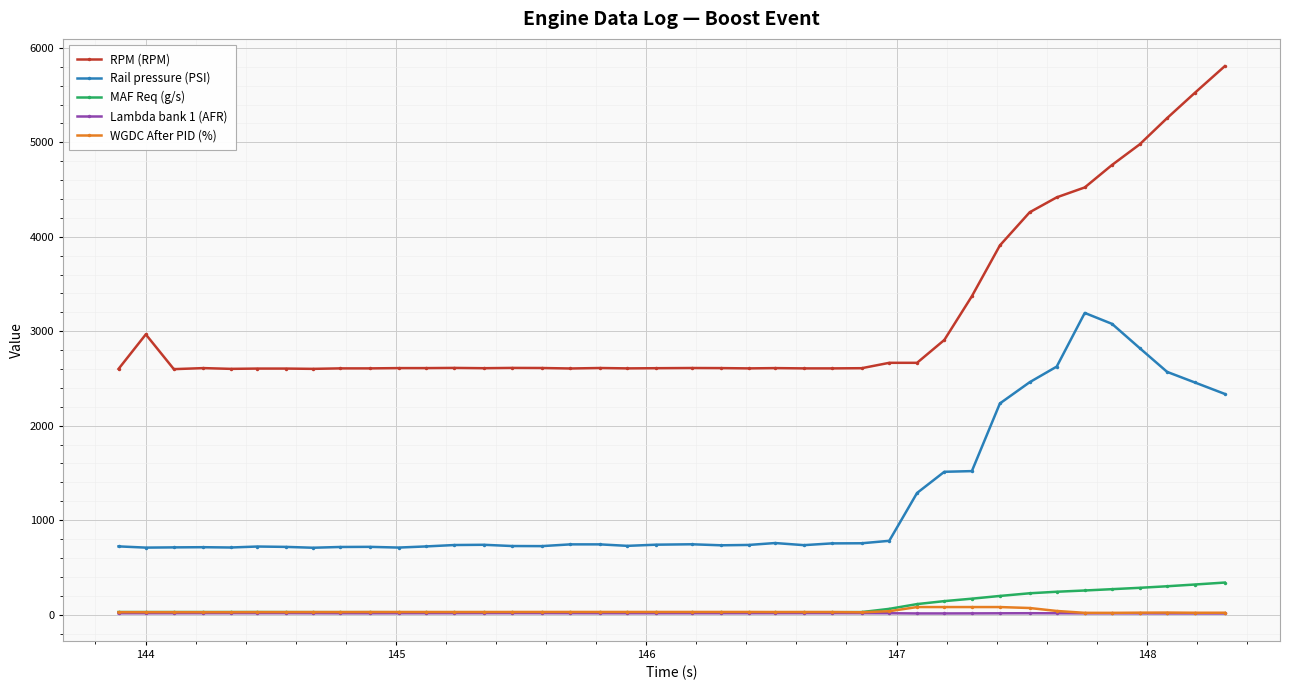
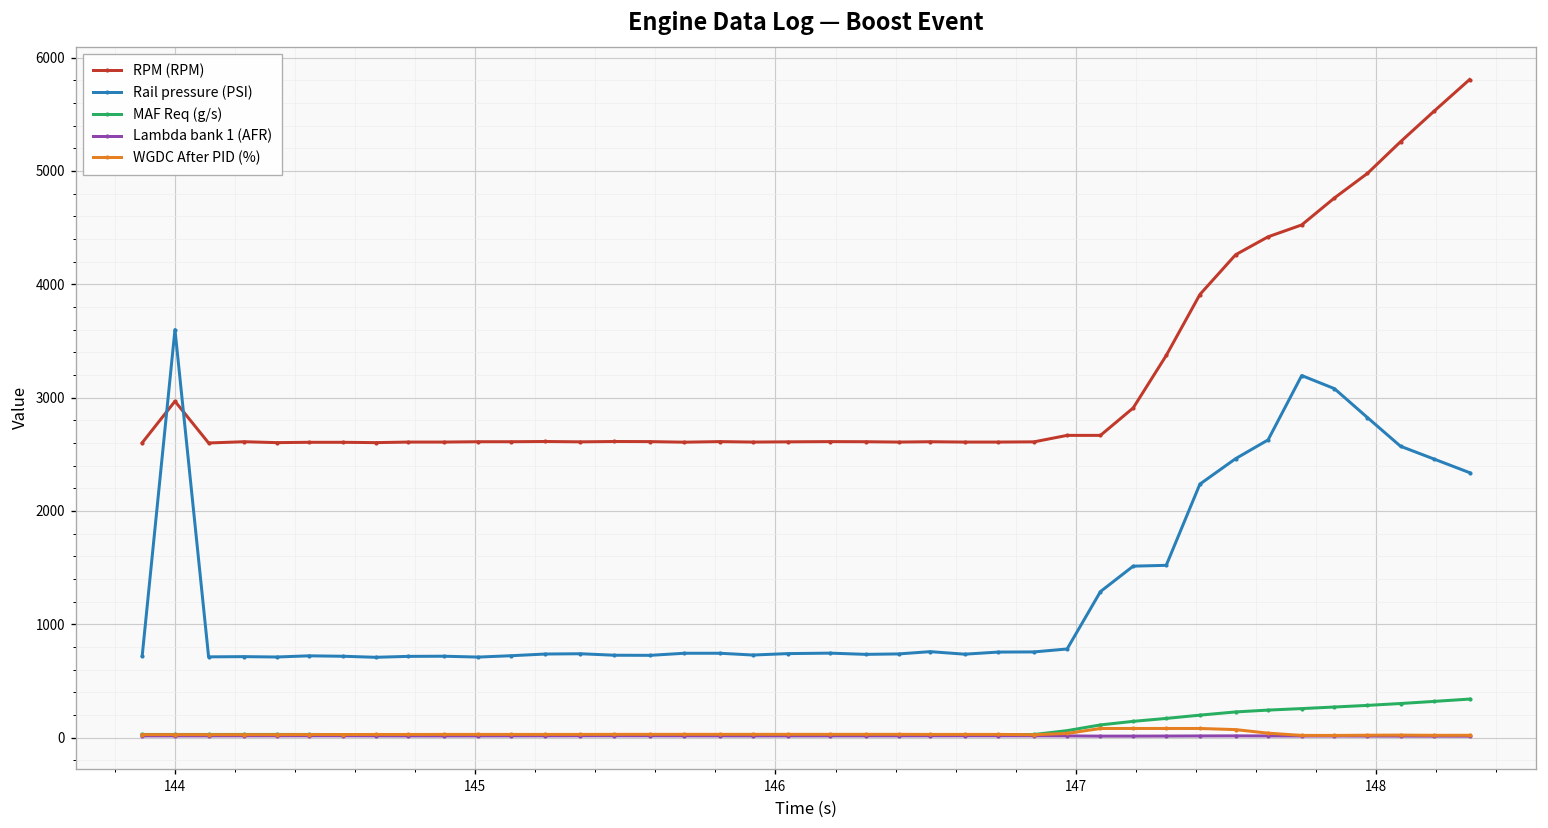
  {
    "RPM (RPM)": {
      "144": 3000
    },
    "Rail pressure (PSI)": {
-     "144": 700
+     "144": 3600
    }
  }
